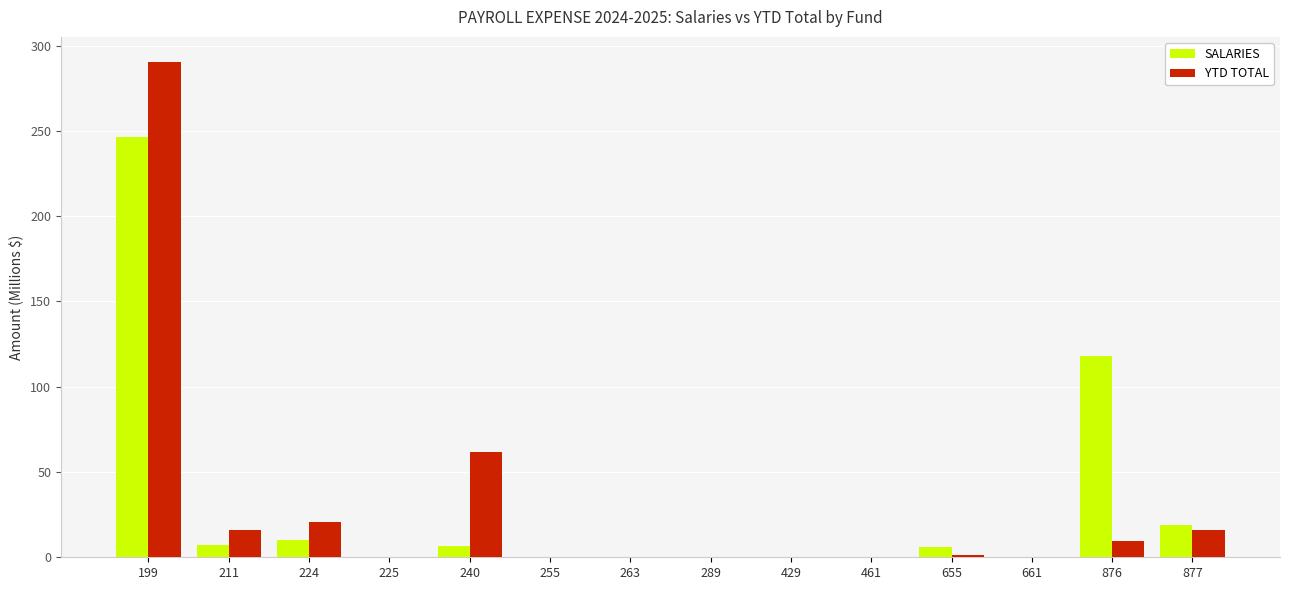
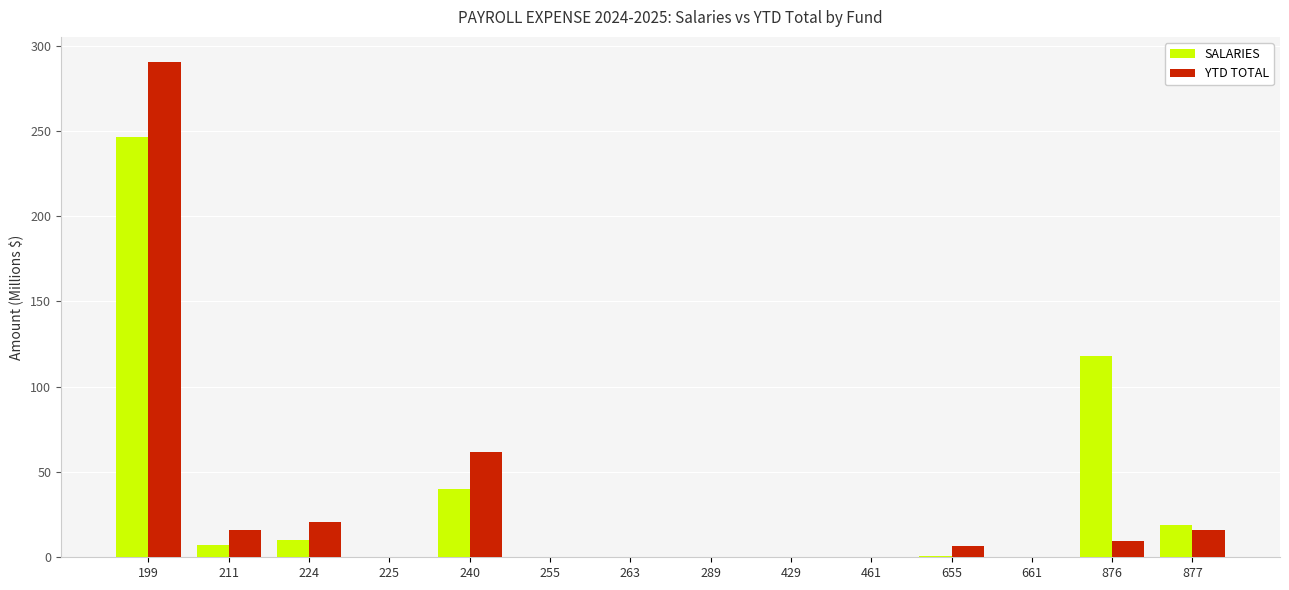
  {
    "SALARIES": {
      "199": 247,
      "211": 7,
      "224": 10,
-     "240": 7,
-     "655": 6,
+     "240": 40,
+     "655": 1,
      "876": 118,
      "877": 19
    },
    "YTD TOTAL": {
      "199": 291,
      "211": 16,
      "224": 21,
      "240": 62,
-     "655": 1,
+     "655": 7,
      "876": 9,
      "877": 16
    }
  }
